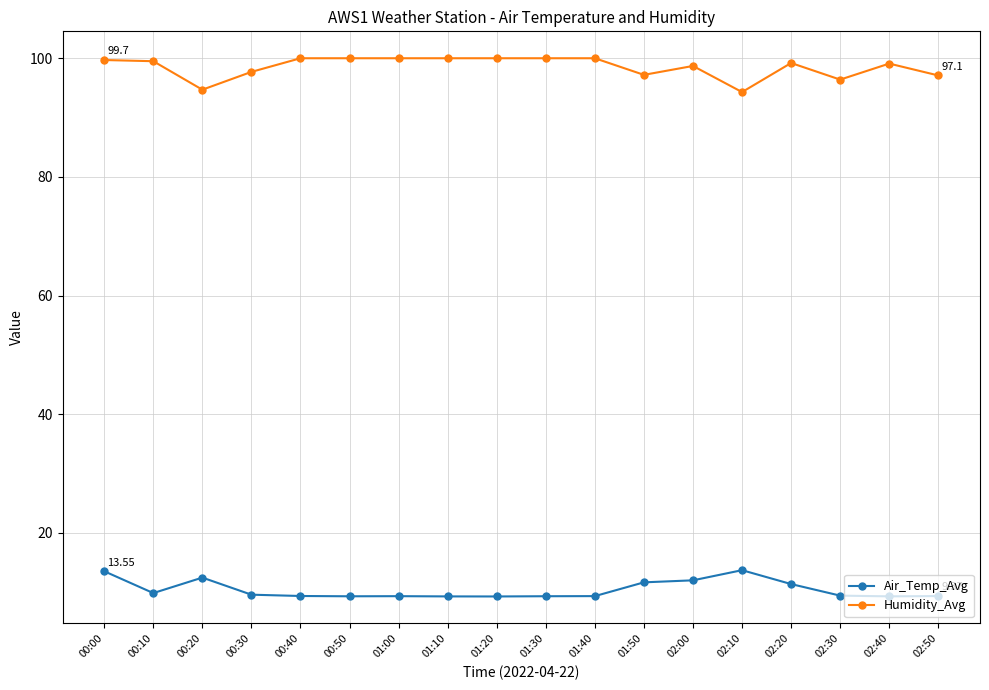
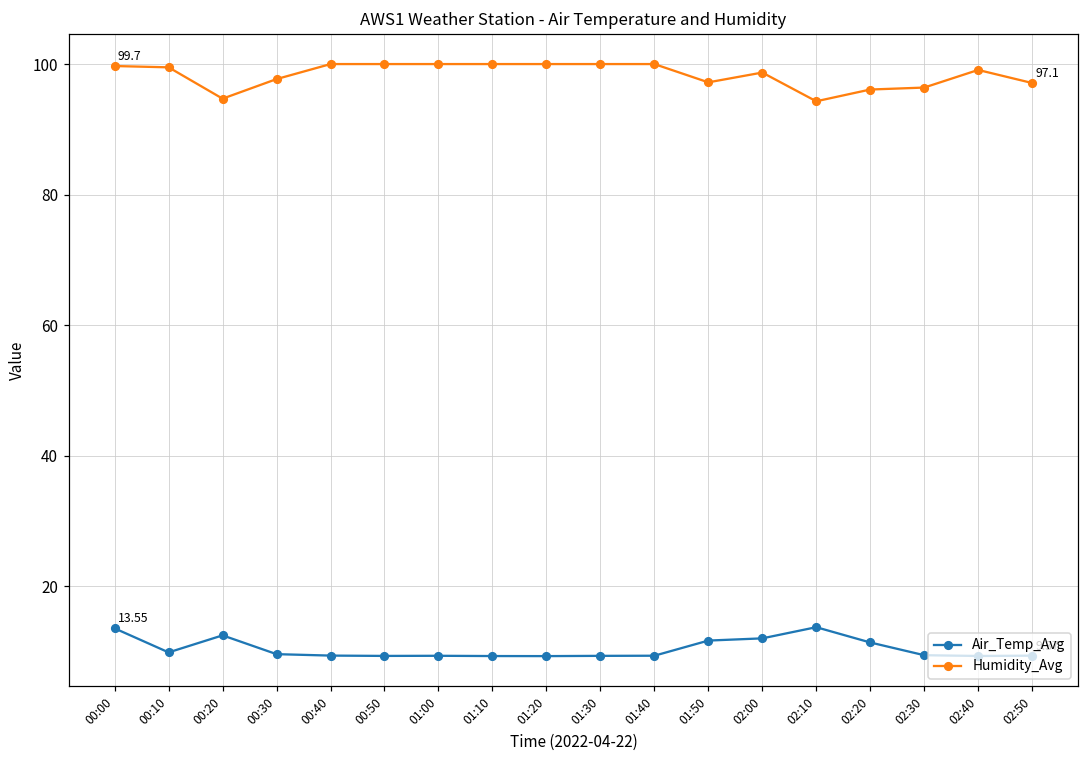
  {
    "Air_Temp_Avg": {
      "00:00": 13.55
    },
    "Humidity_Avg": {
      "00:10": 100,
      "00:20": 95,
      "00:30": 98,
      "00:40": 100,
      "00:50": 100,
      "01:00": 100,
      "01:10": 100,
      "01:20": 100,
      "01:30": 100,
      "01:40": 100,
      "01:50": 97,
      "02:00": 99,
      "02:10": 94,
-     "02:20": 99,
+     "02:20": 96,
      "02:30": 96,
      "02:40": 99
    }
  }
